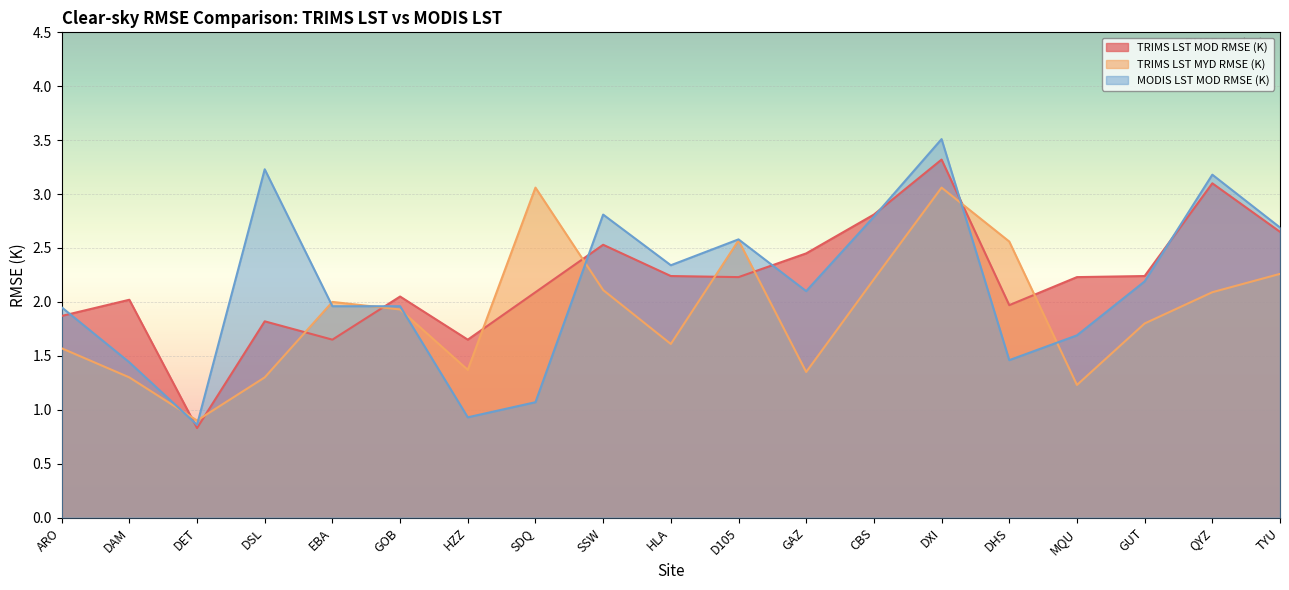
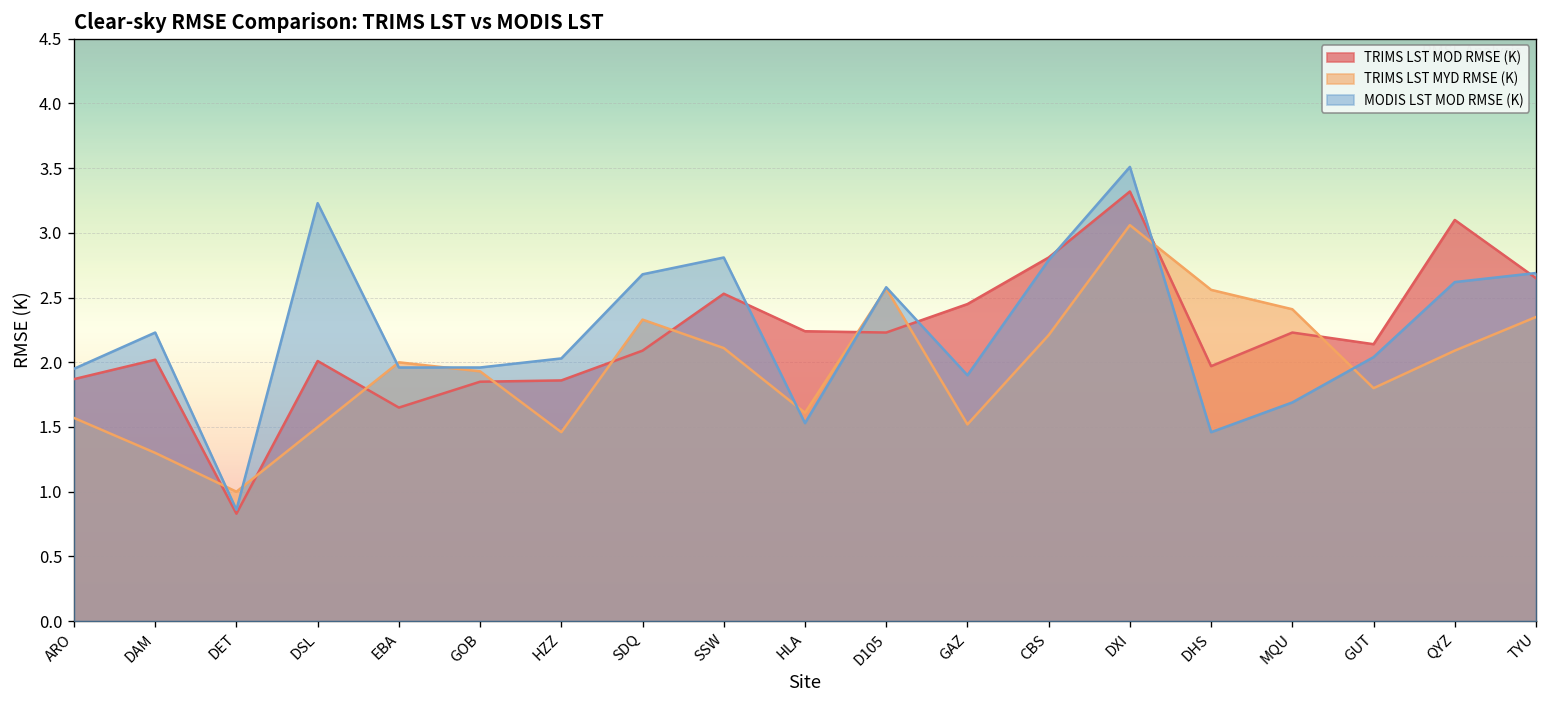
  {
    "TRIMS LST MOD RMSE (K)": {
      "ARO": 1.87,
      "DAM": 2.02,
      "DET": 0.83,
-     "DSL": 1.82,
+     "DSL": 2.01,
      "EBA": 1.65,
-     "GOB": 2.05,
-     "HZZ": 1.65,
+     "GOB": 1.85,
+     "HZZ": 1.86,
      "SDQ": 2.09,
      "SSW": 2.53,
      "HLA": 2.24,
      "D105": 2.23,
      "GAZ": 2.45,
      "DXI": 3.32,
      "DHS": 1.97,
      "MQU": 2.23,
-     "GUT": 2.24,
+     "GUT": 2.14,
      "QYZ": 3.10,
      "TYU": 2.65
    },
    "TRIMS LST MYD RMSE (K)": {
      "ARO": 1.57,
      "DAM": 1.30,
-     "DET": 0.9,
-     "DSL": 1.3,
+     "DET": 1.0,
+     "DSL": 1.5,
      "EBA": 2.00,
      "GOB": 1.93,
-     "HZZ": 1.37,
-     "SDQ": 3.06,
+     "HZZ": 1.46,
+     "SDQ": 2.33,
      "SSW": 2.11,
      "HLA": 1.61,
-     "GAZ": 1.35,
+     "GAZ": 1.52,
      "CBS": 2.21,
      "DXI": 3.06,
      "DHS": 2.56,
-     "MQU": 1.23,
+     "MQU": 2.41,
      "GUT": 1.80,
      "QYZ": 2.09,
-     "TYU": 2.26
+     "TYU": 2.35
    },
    "MODIS LST MOD RMSE (K)": {
      "ARO": 1.95,
-     "DAM": 1.44,
+     "DAM": 2.23,
      "DET": 0.86,
      "DSL": 3.23,
      "EBA": 1.96,
      "GOB": 1.96,
-     "HZZ": 0.93,
-     "SDQ": 1.07,
+     "HZZ": 2.03,
+     "SDQ": 2.68,
      "SSW": 2.81,
-     "HLA": 2.34,
-     "GAZ": 2.1,
+     "HLA": 1.53,
+     "GAZ": 1.9,
      "DXI": 3.51,
      "DHS": 1.46,
      "MQU": 1.69,
-     "GUT": 2.19,
-     "QYZ": 3.18,
+     "GUT": 2.04,
+     "QYZ": 2.62,
      "TYU": 2.69
    }
  }
